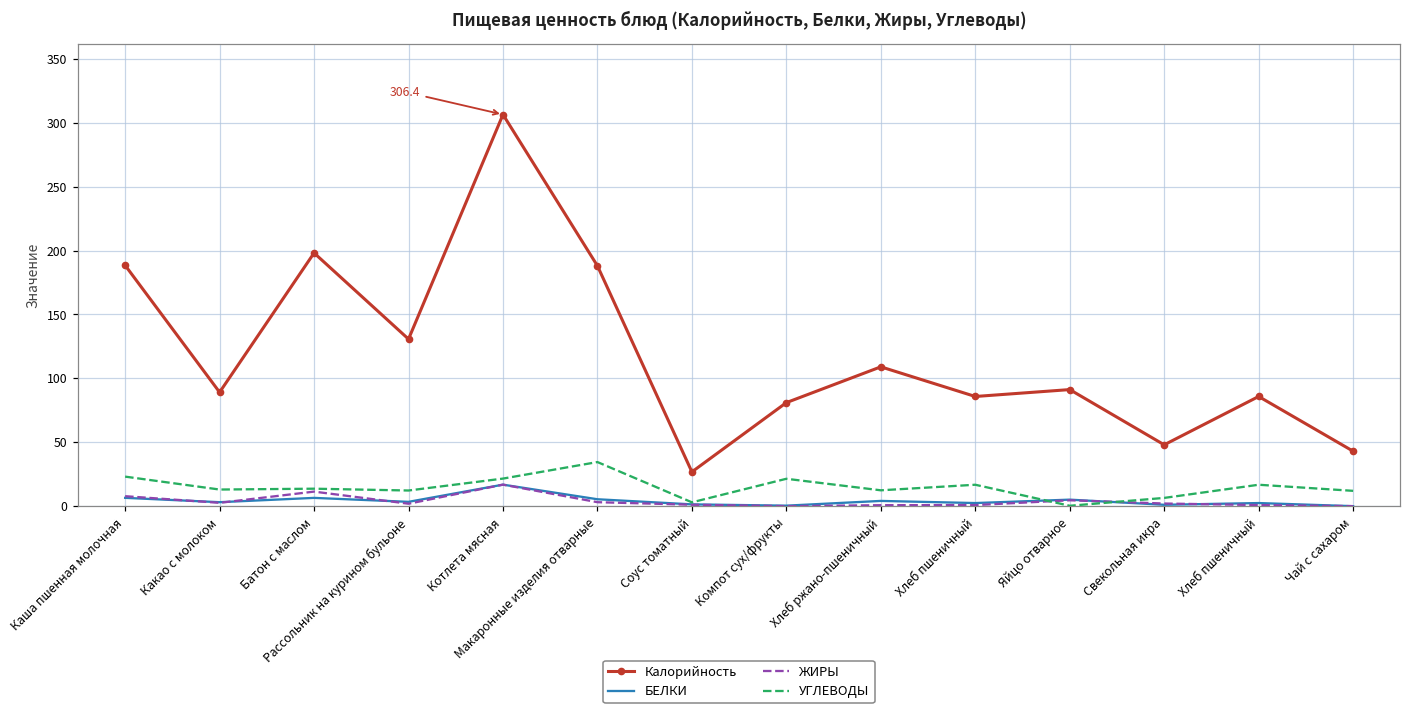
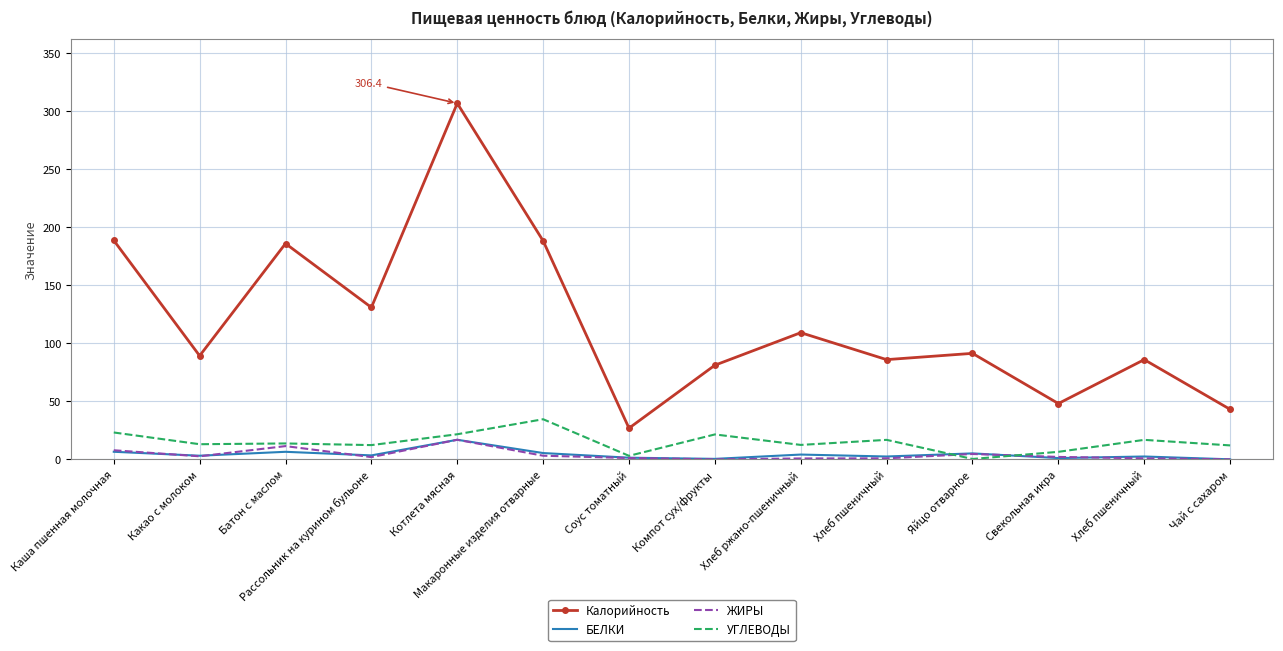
  {
    "Калорийность": {
      "Каша пшенная молочная": 188,
      "Какао с молоком": 89,
-     "Батон с маслом": 198,
+     "Батон с маслом": 186,
      "Рассольник на курином бульоне": 131,
      "Макаронные изделия отварные": 188,
      "Соус томатный": 27,
      "Компот сух/фрукты": 81,
      "Хлеб ржано-пшеничный": 109,
      "Яйцо отварное": 91,
      "Свекольная икра": 48,
      "Чай с сахаром": 43
    },
    "БЕЛКИ": {
      "Батон с маслом": 6,
      "Макаронные изделия отварные": 5,
      "Хлеб ржано-пшеничный": 4
    },
    "ЖИРЫ": {
      "Батон с маслом": 11,
      "Макаронные изделия отварные": 3,
      "Хлеб ржано-пшеничный": 1
    },
    "УГЛЕВОДЫ": {
      "Каша пшенная молочная": 23,
      "Какао с молоком": 13,
      "Батон с маслом": 14,
      "Рассольник на курином бульоне": 12,
      "Котлета мясная": 22,
      "Макаронные изделия отварные": 35,
      "Компот сух/фрукты": 21,
      "Хлеб ржано-пшеничный": 12,
      "Яйцо отварное": 0,
      "Свекольная икра": 6,
      "Чай с сахаром": 12
    }
  }
